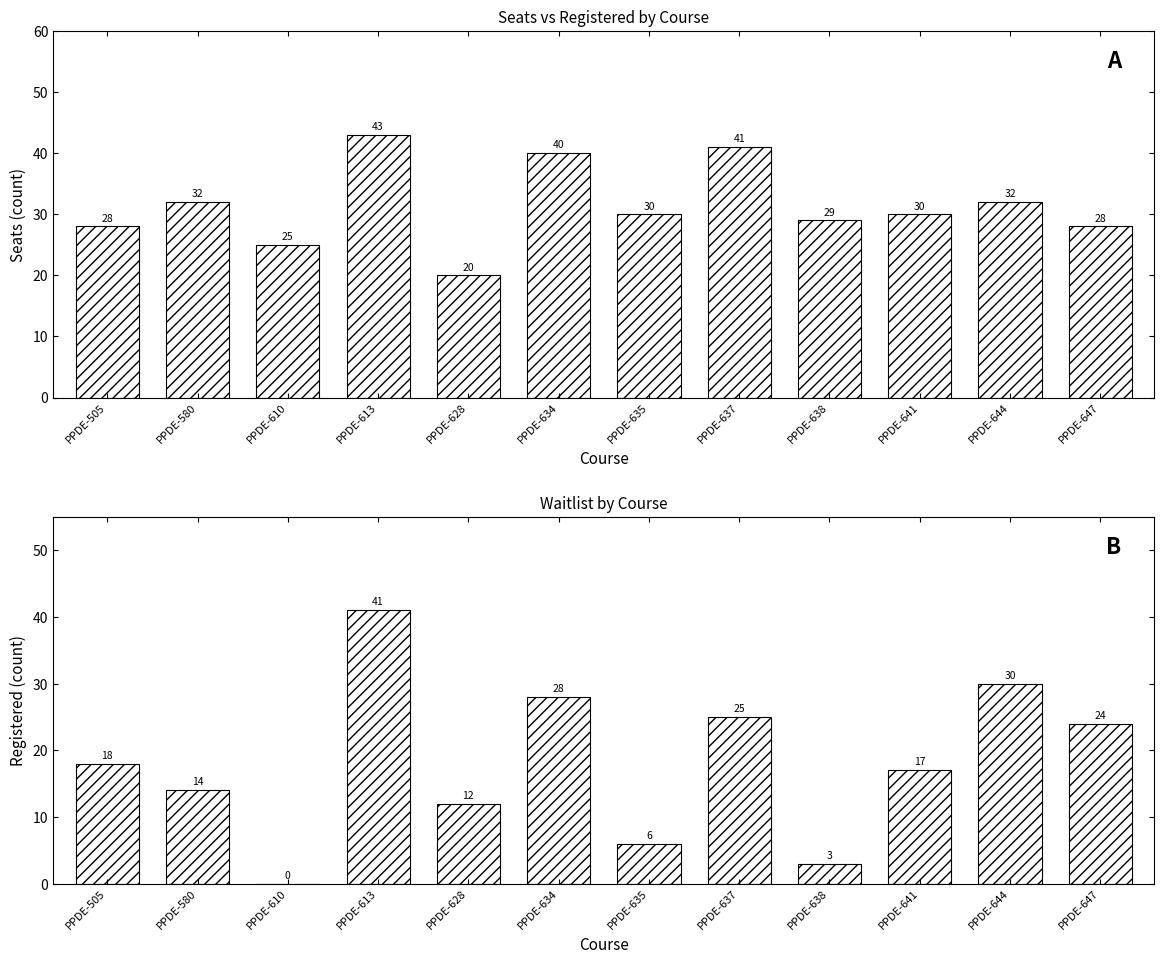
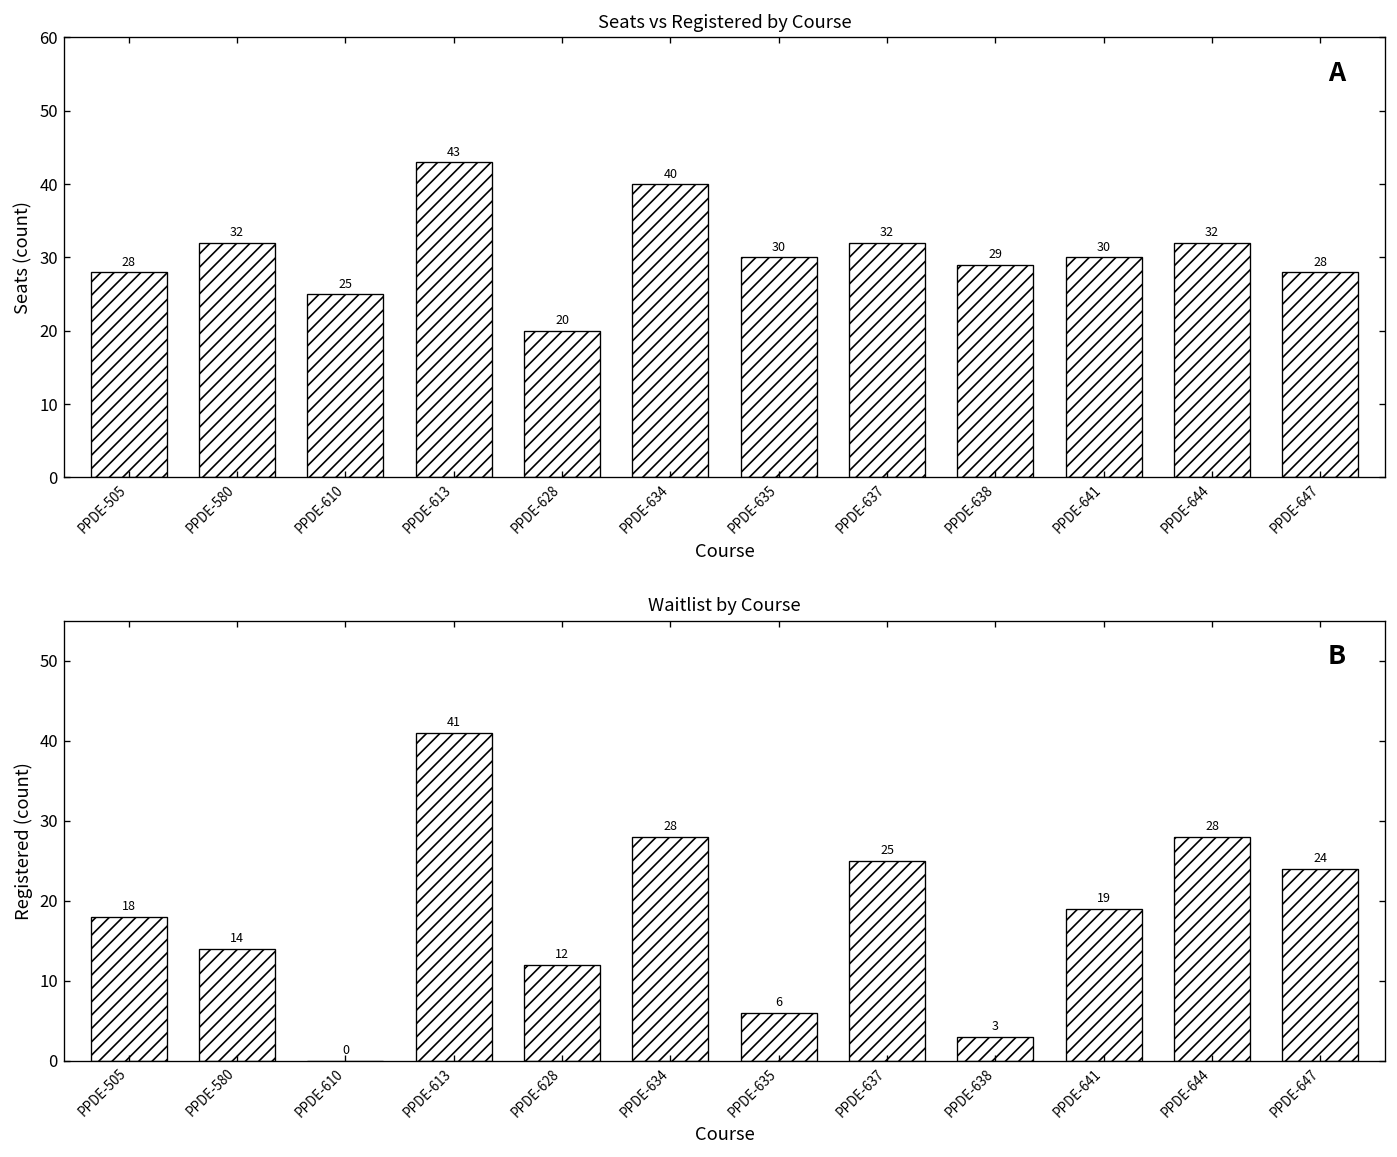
  {
    "Seats vs Registered by Course": {
      "PPDE-505": 28,
      "PPDE-580": 32,
      "PPDE-610": 25,
      "PPDE-613": 43,
      "PPDE-628": 20,
      "PPDE-634": 40,
      "PPDE-635": 30,
-     "PPDE-637": 41,
+     "PPDE-637": 32,
      "PPDE-638": 29,
      "PPDE-641": 30,
      "PPDE-644": 32,
      "PPDE-647": 28
    },
    "Waitlist by Course": {
      "PPDE-505": 18,
      "PPDE-580": 14,
      "PPDE-610": 0,
      "PPDE-613": 41,
      "PPDE-628": 12,
      "PPDE-634": 28,
      "PPDE-635": 6,
      "PPDE-637": 25,
      "PPDE-638": 3,
-     "PPDE-641": 17,
-     "PPDE-644": 30,
+     "PPDE-641": 19,
+     "PPDE-644": 28,
      "PPDE-647": 24
    }
  }
